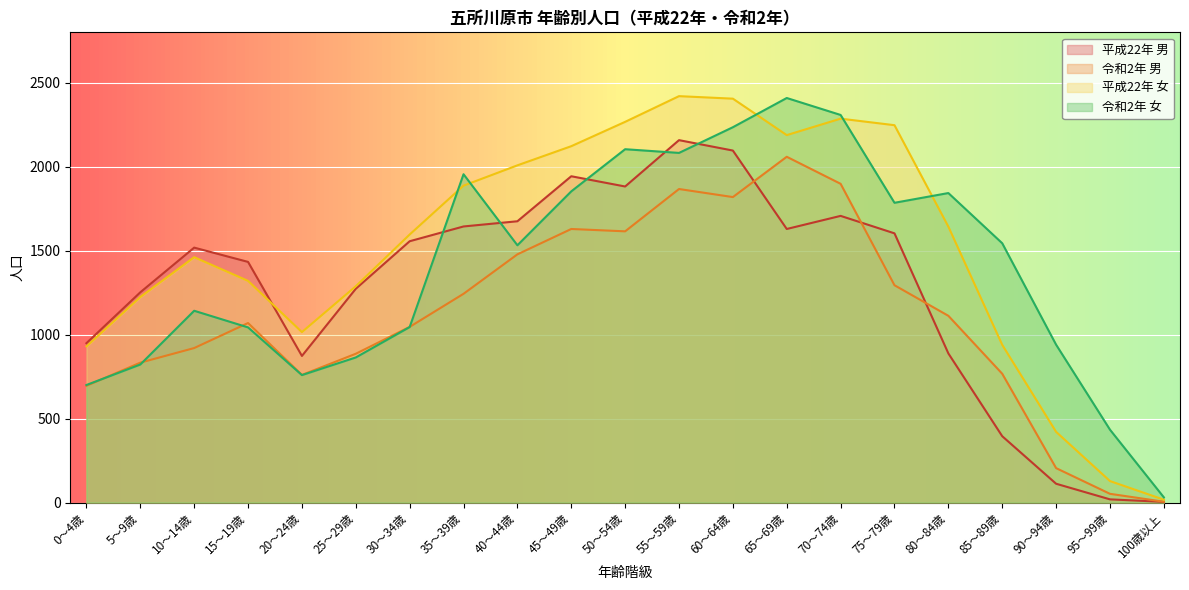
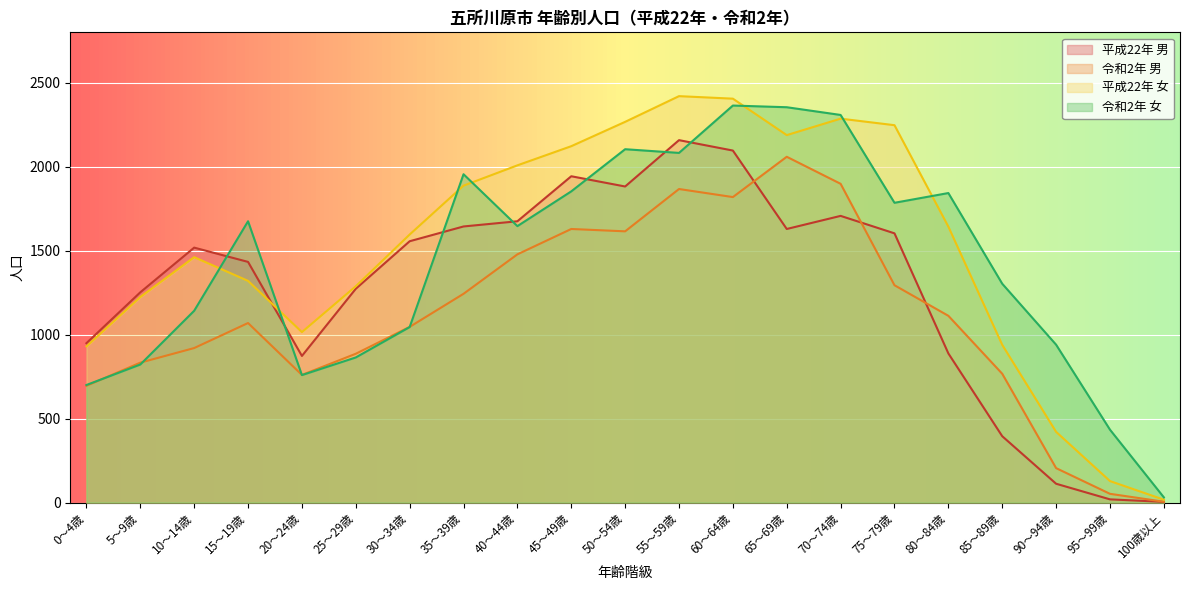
  {
    "令和2年 女": {
      "10～14歳": 1140,
-     "15～19歳": 1040,
+     "15～19歳": 1680,
      "25～29歳": 860,
      "35～39歳": 1960,
-     "40～44歳": 1530,
+     "40～44歳": 1650,
      "45～49歳": 1850,
      "50～54歳": 2100,
      "55～59歳": 2080,
-     "60～64歳": 2240,
-     "65～69歳": 2410,
+     "60～64歳": 2360,
+     "65～69歳": 2350,
      "70～74歳": 2310,
      "75～79歳": 1790,
      "80～84歳": 1840,
-     "85～89歳": 1540,
+     "85～89歳": 1300,
      "90～94歳": 940,
      "95～99歳": 430
    }
  }
